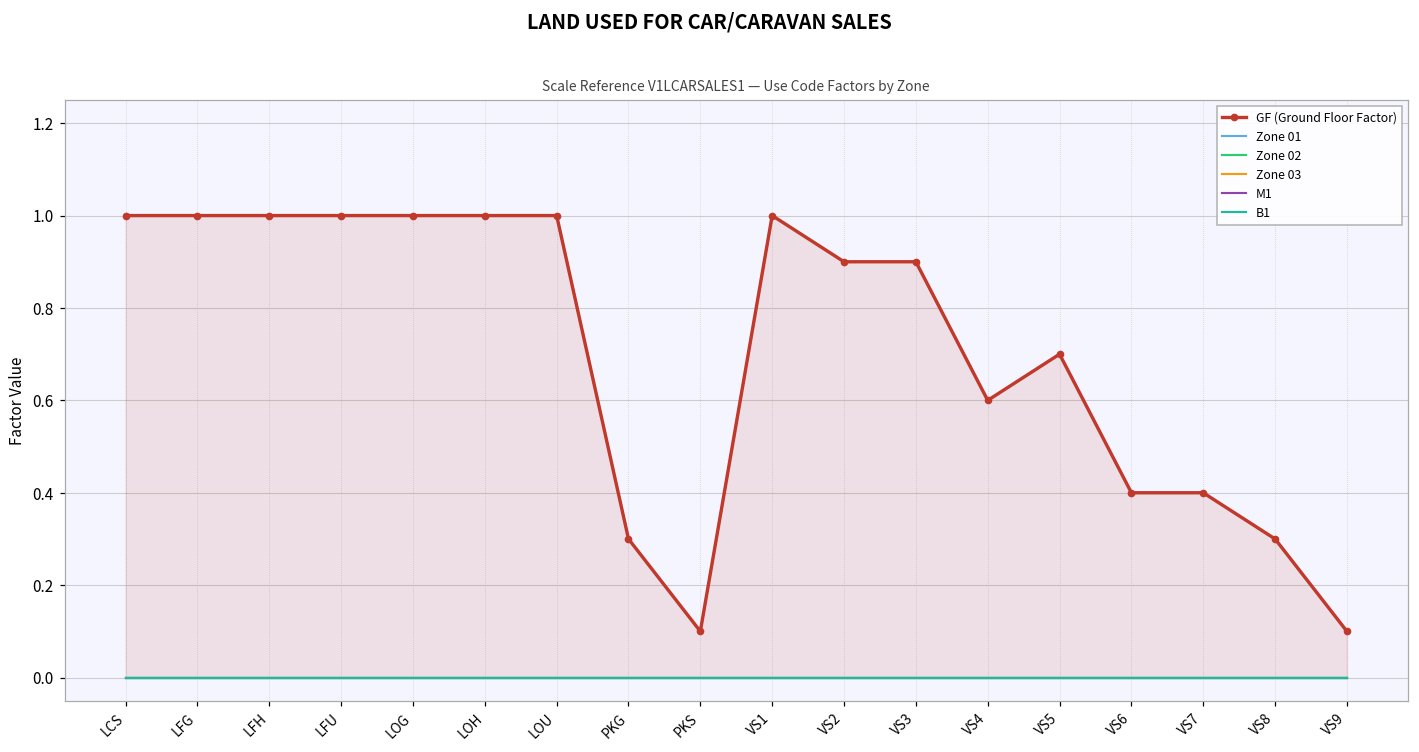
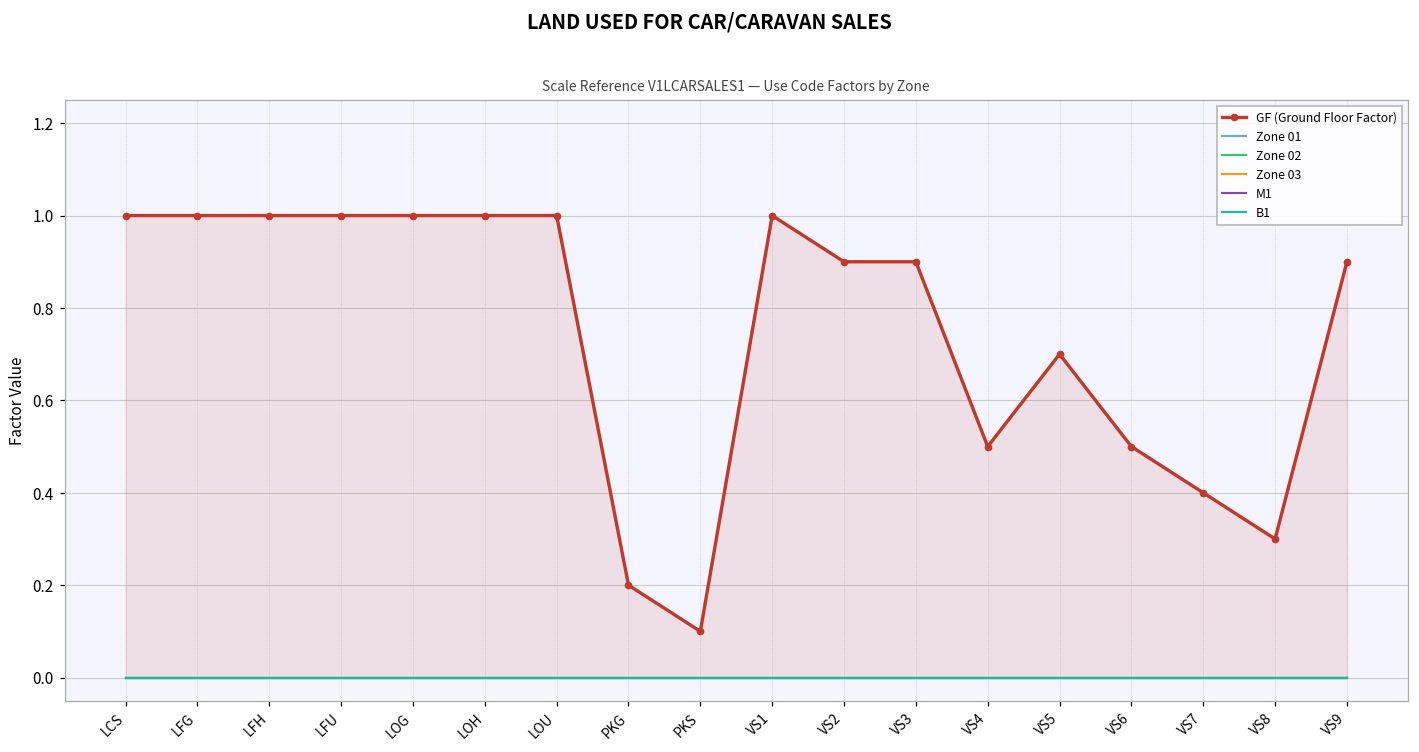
  {
    "GF (Ground Floor Factor)": {
      "LCS": 1.0,
      "LFG": 1.0,
      "LFH": 1.0,
      "LFU": 1.0,
      "LOG": 1.0,
      "LOH": 1.0,
      "LOU": 1.0,
-     "PKG": 0.3,
+     "PKG": 0.2,
      "PKS": 0.1,
      "VS1": 1.0,
      "VS2": 0.9,
      "VS3": 0.9,
-     "VS4": 0.6,
+     "VS4": 0.5,
      "VS5": 0.7,
-     "VS6": 0.4,
+     "VS6": 0.5,
      "VS7": 0.4,
      "VS8": 0.3,
-     "VS9": 0.1
+     "VS9": 0.9
    },
    "B1": {
      "LCS": 0.0,
      "LFG": 0.0,
      "LFH": 0.0,
      "LFU": 0.0,
      "LOG": 0.0,
      "LOH": 0.0,
      "LOU": 0.0,
      "PKG": 0.0,
      "PKS": 0.0,
      "VS1": 0.0,
      "VS2": 0.0,
      "VS3": 0.0,
      "VS4": 0.0,
      "VS5": 0.0,
      "VS6": 0.0,
      "VS7": 0.0,
      "VS8": 0.0,
      "VS9": 0.0
    }
  }
